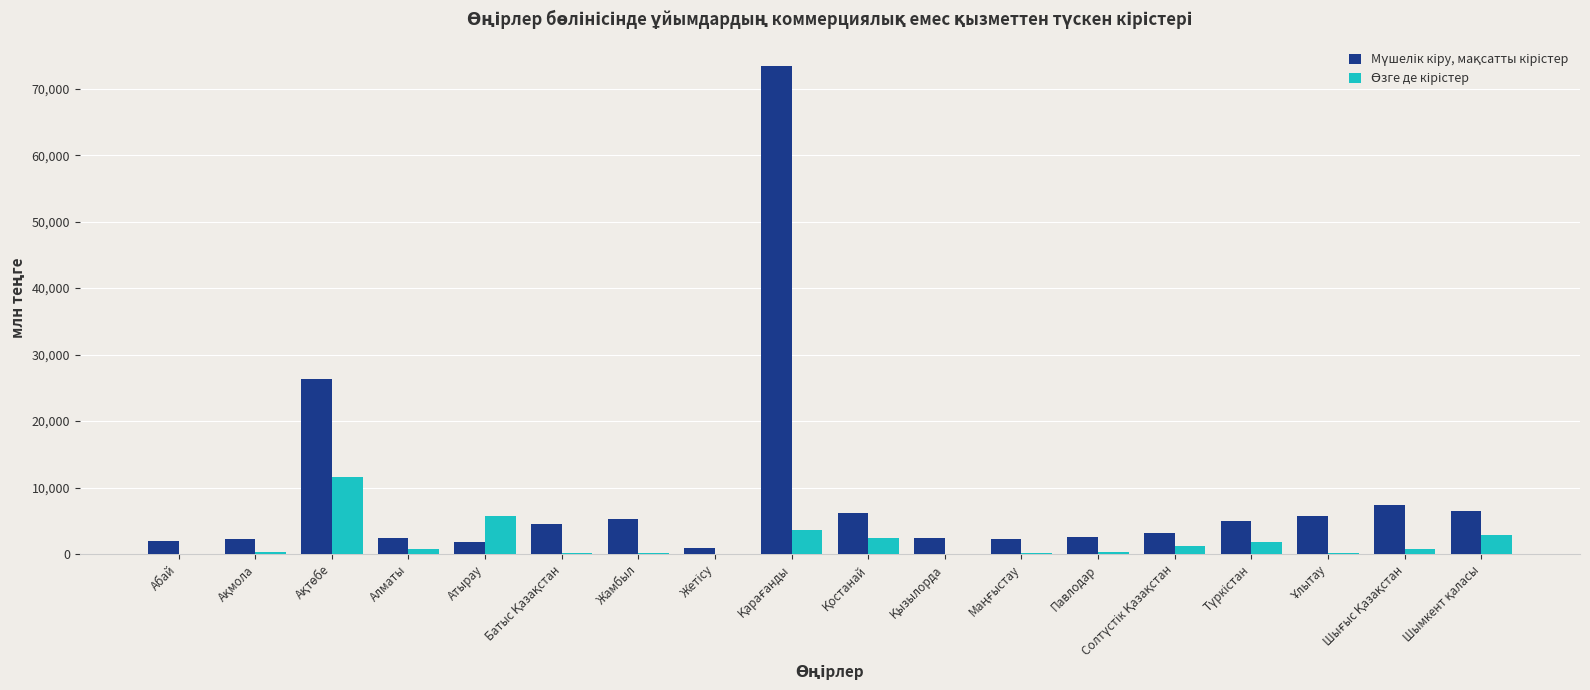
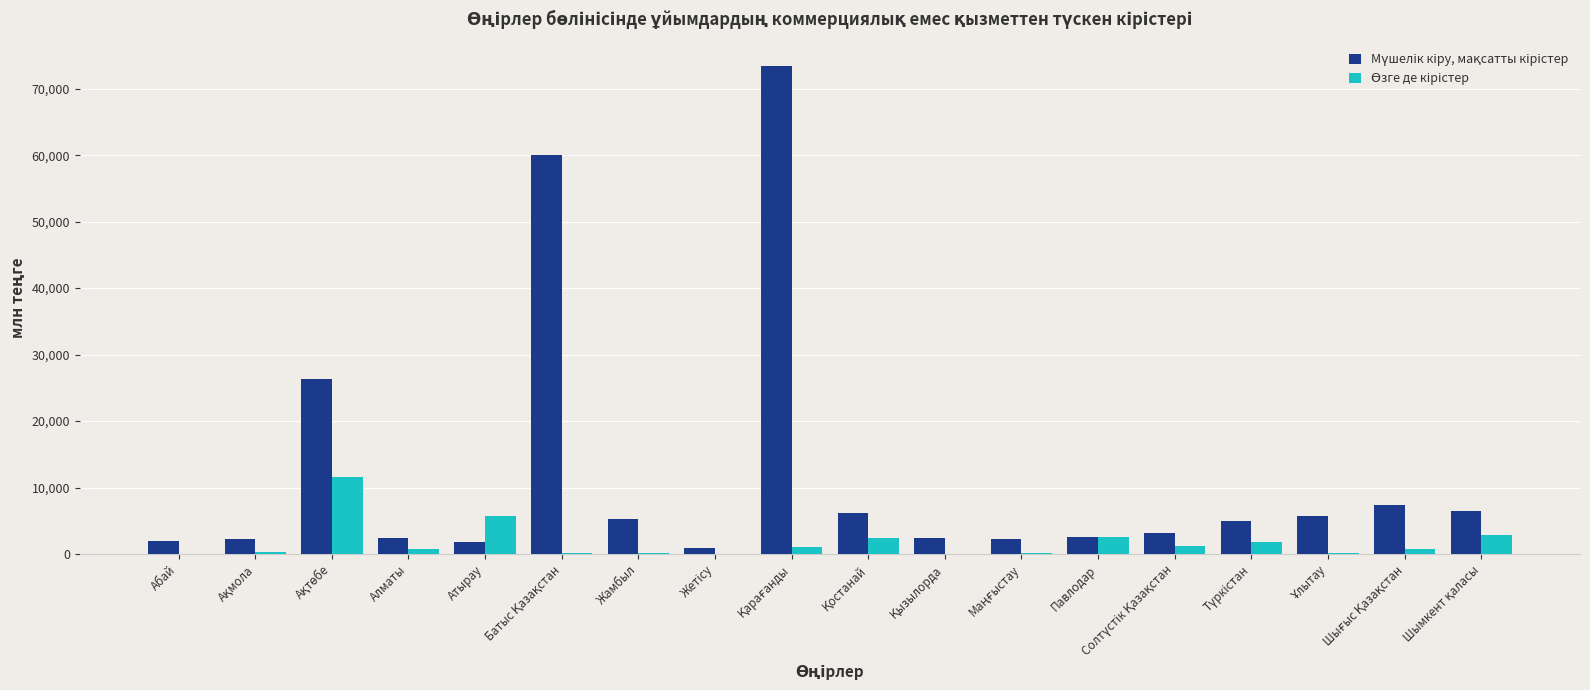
  {
    "Мүшелік кіру, мақсатты кірістер": {
      "Абай": "2,000",
      "Ақмола": "2,000",
      "Ақтөбе": "26,000",
      "Алматы": "2,000",
      "Атырау": "2,000",
-     "Батыс Қазақстан": "5,000",
+     "Батыс Қазақстан": "60,000",
      "Жамбыл": "5,000",
      "Жетісу": "1,000",
      "Қарағанды": "73,000",
      "Қостанай": "6,000",
      "Қызылорда": "2,000",
      "Маңғыстау": "2,000",
      "Павлодар": "3,000",
      "Солтүстік Қазақстан": "3,000",
      "Түркістан": "5,000",
      "Ұлытау": "6,000",
      "Шығыс Қазақстан": "7,000",
      "Шымкент қаласы": "6,000"
    },
    "Өзге де кірістер": {
      "Ақтөбе": "12,000",
      "Алматы": "1,000",
      "Атырау": "6,000",
-     "Қарағанды": "4,000",
+     "Қарағанды": "1,000",
      "Қостанай": "2,000",
-     "Павлодар": "0",
+     "Павлодар": "3,000",
      "Солтүстік Қазақстан": "1,000",
      "Түркістан": "2,000",
      "Шығыс Қазақстан": "1,000",
      "Шымкент қаласы": "3,000"
    }
  }
